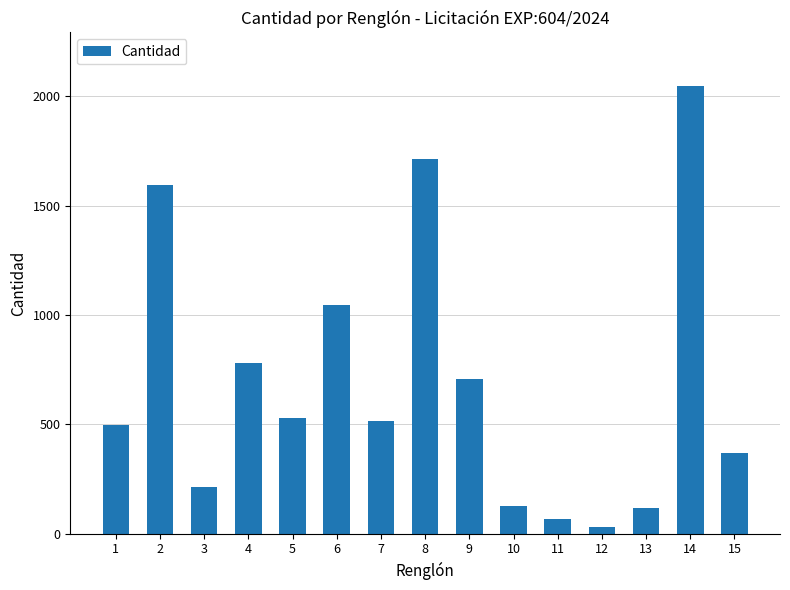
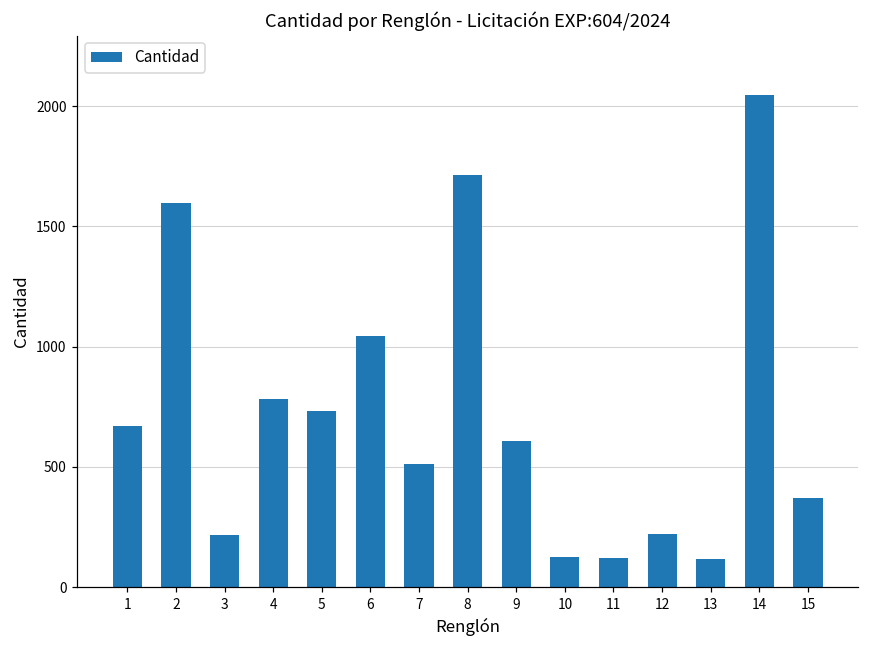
  {
-   "1": 500,
+   "1": 670,
    "2": 1600,
    "3": 220,
    "4": 780,
-   "5": 530,
+   "5": 730,
    "6": 1050,
    "7": 510,
    "8": 1710,
-   "9": 710,
+   "9": 610,
    "10": 130,
-   "11": 70,
-   "12": 30,
+   "11": 120,
+   "12": 220,
    "13": 120,
    "14": 2050,
    "15": 370
  }
